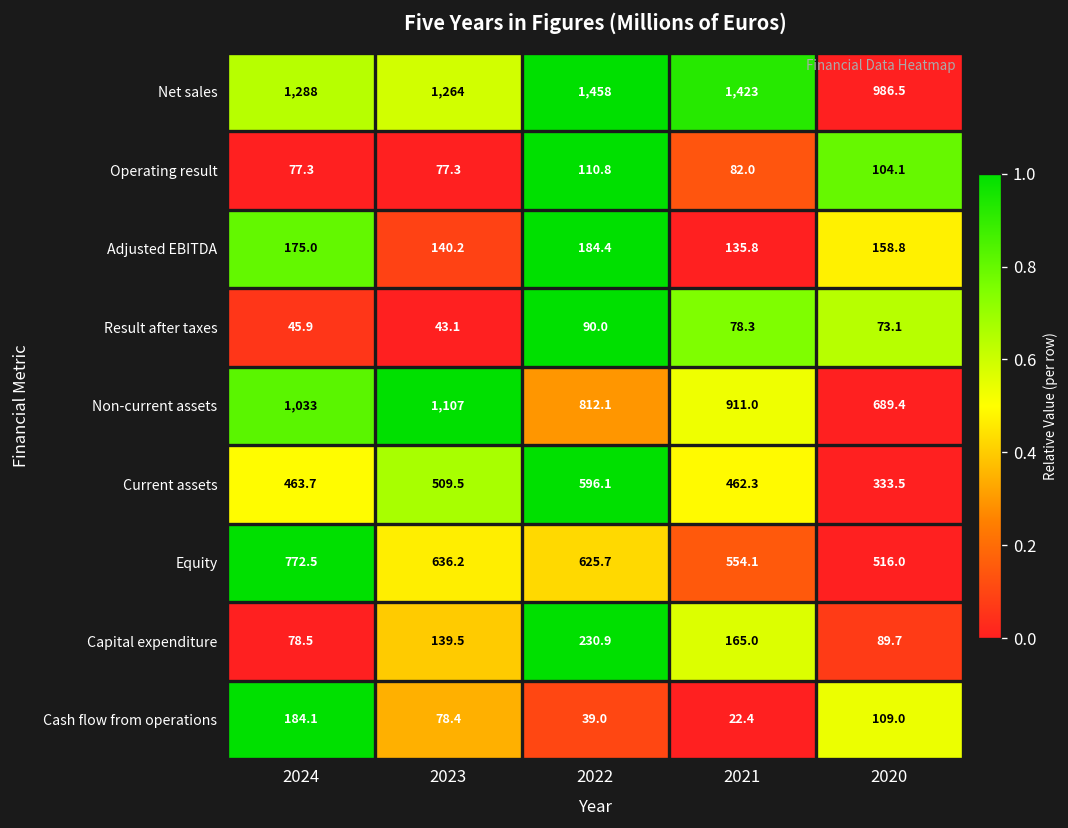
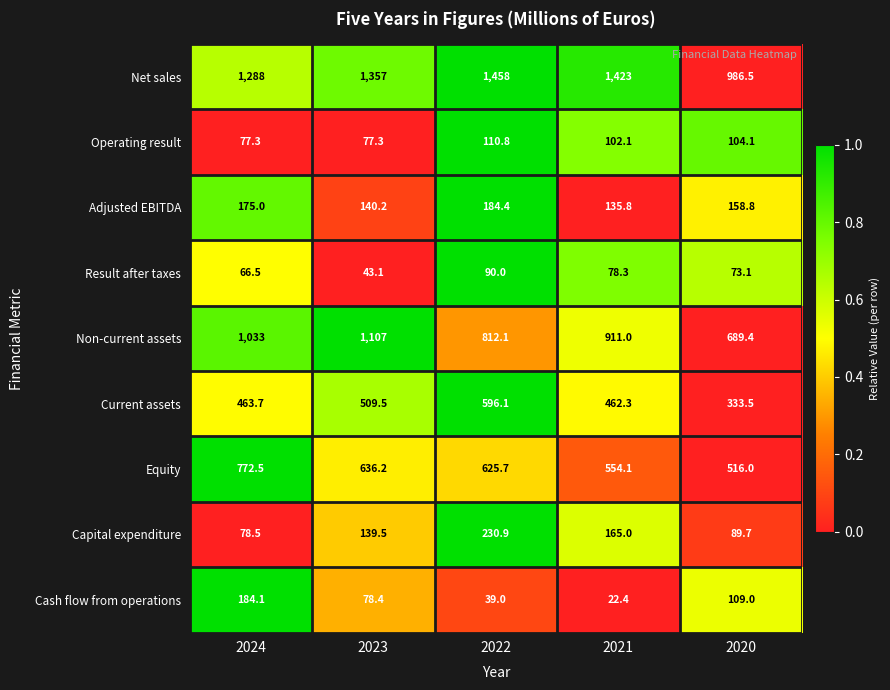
  {
    "Net sales": {
      "2024": "1,288",
-     "2023": "1,264",
+     "2023": "1,357",
      "2022": "1,458",
      "2021": "1,423"
    },
    "Operating result": {
      "2024": "77.3",
      "2023": "77.3",
      "2022": "110.8",
-     "2021": "82.0",
+     "2021": "102.1",
      "2020": "104.1"
    },
    "Adjusted EBITDA": {
      "2024": "175.0",
      "2023": "140.2",
      "2022": "184.4",
      "2021": "135.8",
      "2020": "158.8"
    },
    "Result after taxes": {
-     "2024": "45.9",
+     "2024": "66.5",
      "2023": "43.1",
      "2022": "90.0",
      "2021": "78.3",
      "2020": "73.1"
    },
    "Non-current assets": {
      "2024": "1,033",
      "2023": "1,107",
      "2022": "812.1",
      "2021": "911.0",
      "2020": "689.4"
    },
    "Current assets": {
      "2024": "463.7",
      "2023": "509.5",
      "2022": "596.1",
      "2021": "462.3",
      "2020": "333.5"
    },
    "Equity": {
      "2024": "772.5",
      "2023": "636.2",
      "2022": "625.7",
      "2021": "554.1",
      "2020": "516.0"
    },
    "Capital expenditure": {
      "2024": "78.5",
      "2023": "139.5",
      "2022": "230.9",
      "2021": "165.0",
      "2020": "89.7"
    },
    "Cash flow from operations": {
      "2024": "184.1",
      "2023": "78.4",
      "2022": "39.0",
      "2021": "22.4",
      "2020": "109.0"
    }
  }
